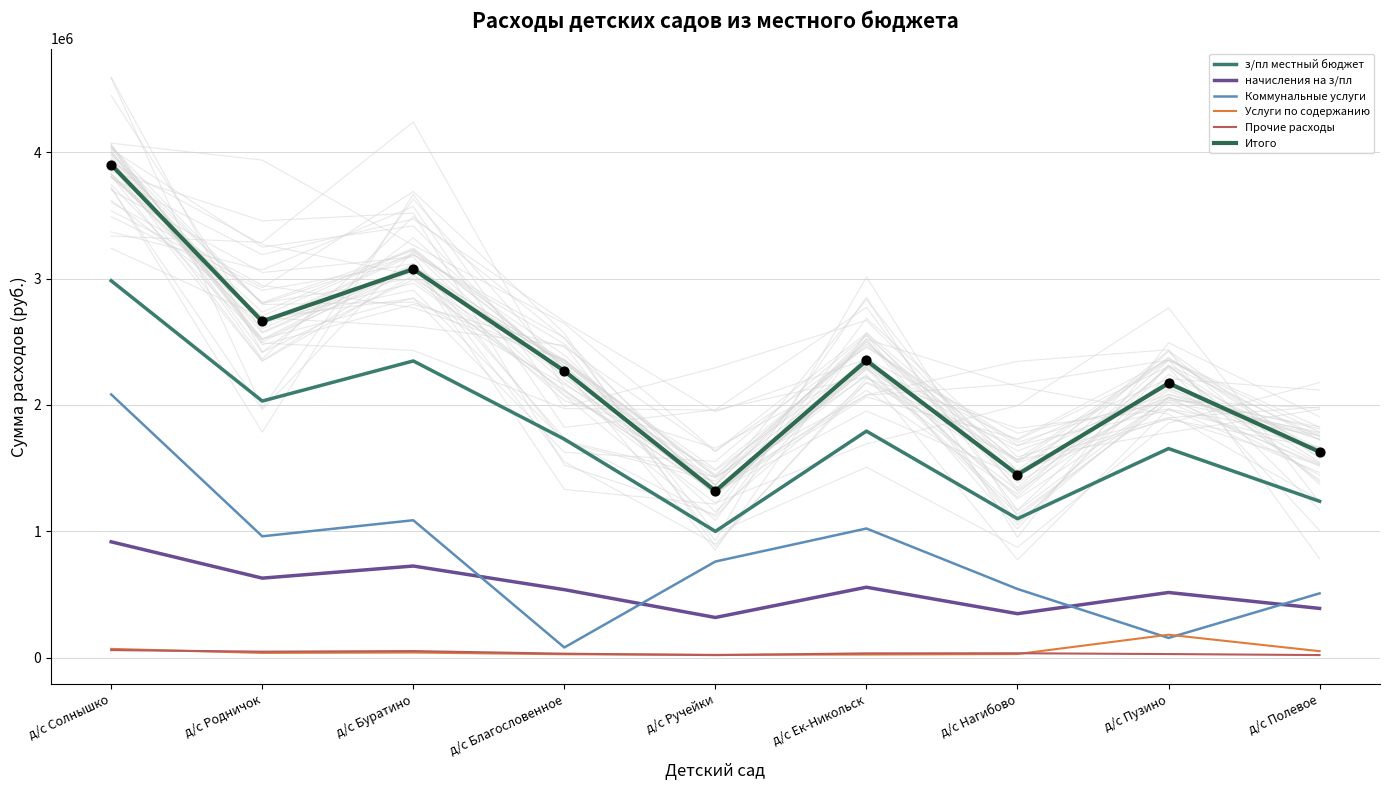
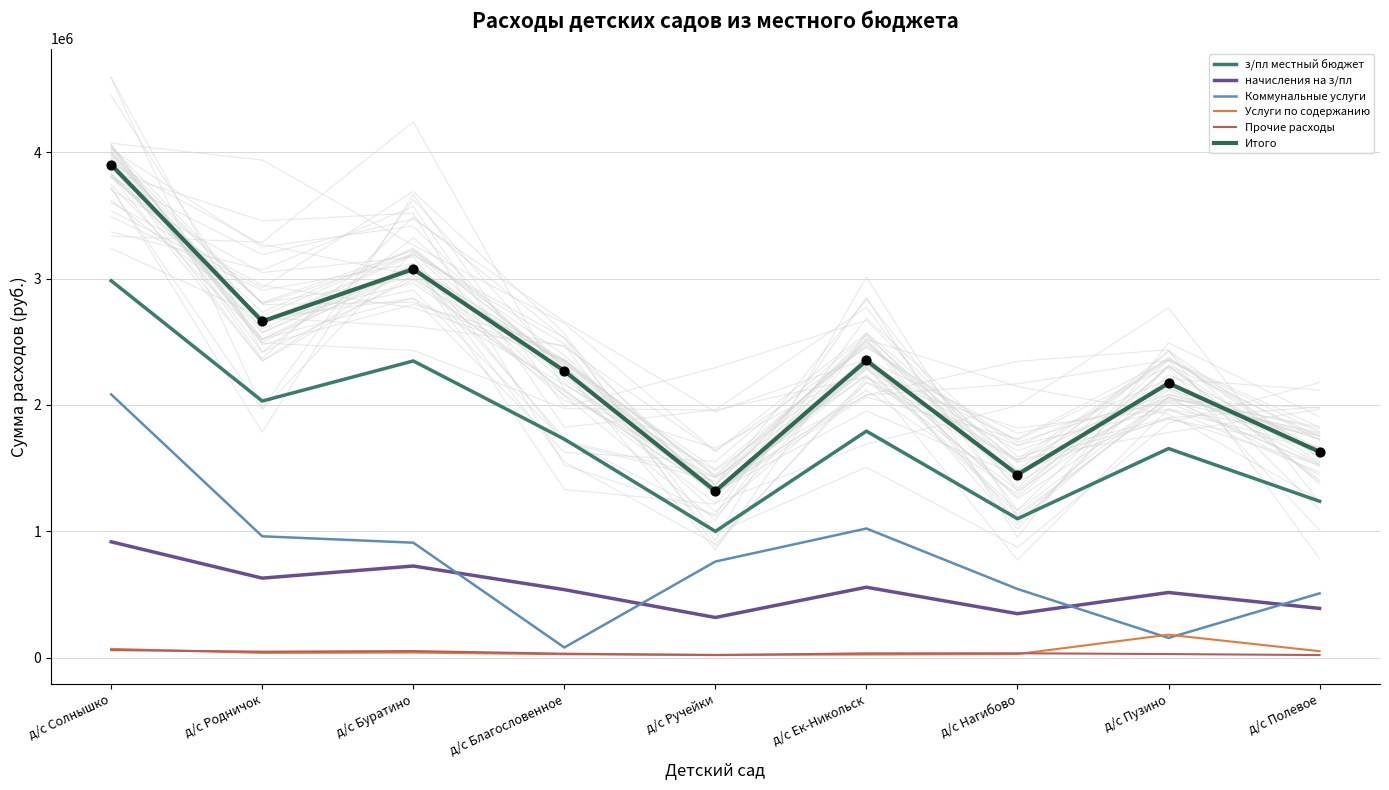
  {
    "начисления на з/пл": {
      "д/с Солнышко": 920000,
      "д/с Родничок": 630000,
      "д/с Буратино": 720000,
      "д/с Благословенное": 540000,
      "д/с Ручейки": 320000,
      "д/с Ек-Никольск": 560000,
      "д/с Нагибово": 350000,
      "д/с Пузино": 520000,
      "д/с Полевое": 390000
    },
    "Коммунальные услуги": {
      "д/с Солнышко": 2080000,
      "д/с Родничок": 960000,
-     "д/с Буратино": 1090000,
+     "д/с Буратино": 910000,
      "д/с Благословенное": 80000,
      "д/с Ручейки": 760000,
      "д/с Ек-Никольск": 1020000,
      "д/с Нагибово": 540000,
      "д/с Пузино": 160000,
      "д/с Полевое": 510000
    },
    "Услуги по содержанию": {
      "д/с Пузино": 180000,
      "д/с Полевое": 50000
    },
    "Прочие расходы": {
      "д/с Пузино": 30000,
      "д/с Полевое": 20000
    }
  }
